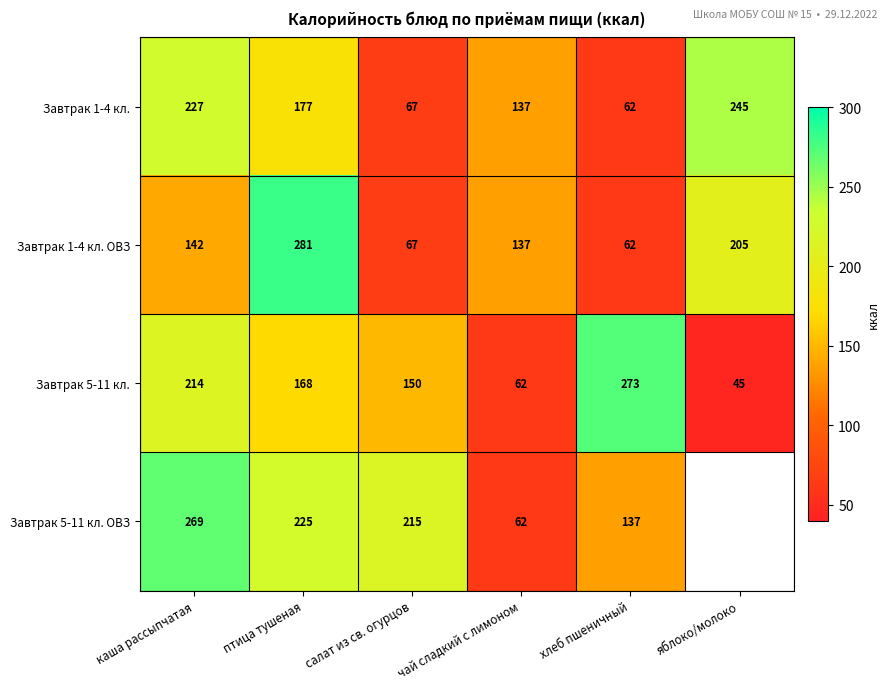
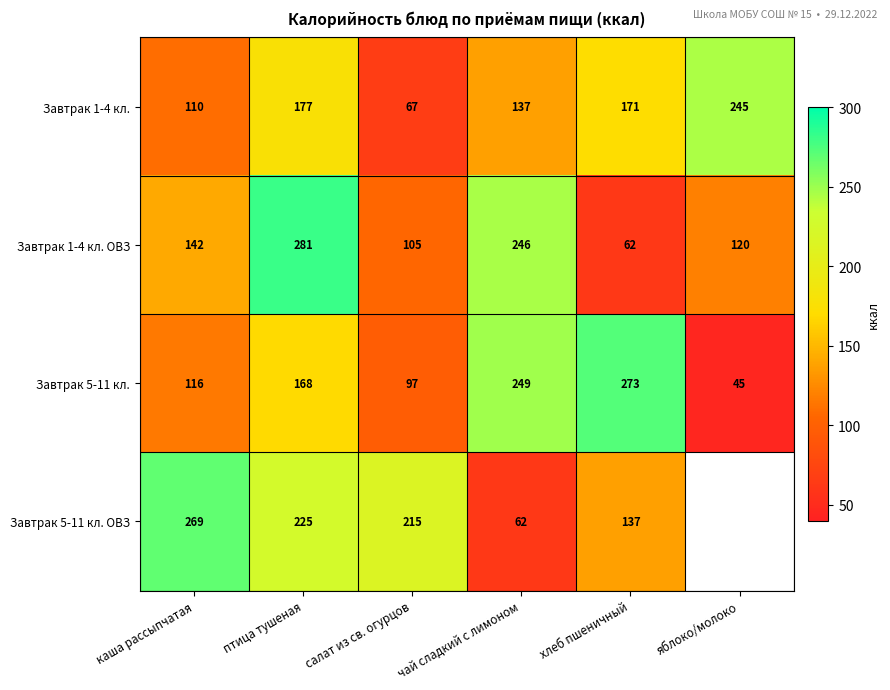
  {
    "Завтрак 1-4 кл.": {
-     "каша рассыпчатая": 227,
+     "каша рассыпчатая": 110,
      "птица тушеная": 177,
      "салат из св. огурцов": 67,
      "чай сладкий с лимоном": 137,
-     "хлеб пшеничный": 62,
+     "хлеб пшеничный": 171,
      "яблоко/молоко": 245
    },
    "Завтрак 1-4 кл. ОВЗ": {
      "каша рассыпчатая": 142,
      "птица тушеная": 281,
-     "салат из св. огурцов": 67,
-     "чай сладкий с лимоном": 137,
+     "салат из св. огурцов": 105,
+     "чай сладкий с лимоном": 246,
      "хлеб пшеничный": 62,
-     "яблоко/молоко": 205
+     "яблоко/молоко": 120
    },
    "Завтрак 5-11 кл.": {
-     "каша рассыпчатая": 214,
+     "каша рассыпчатая": 116,
      "птица тушеная": 168,
-     "салат из св. огурцов": 150,
-     "чай сладкий с лимоном": 62,
+     "салат из св. огурцов": 97,
+     "чай сладкий с лимоном": 249,
      "хлеб пшеничный": 273,
      "яблоко/молоко": 45
    },
    "Завтрак 5-11 кл. ОВЗ": {
      "каша рассыпчатая": 269,
      "птица тушеная": 225,
      "салат из св. огурцов": 215,
      "чай сладкий с лимоном": 62,
      "хлеб пшеничный": 137
    }
  }
